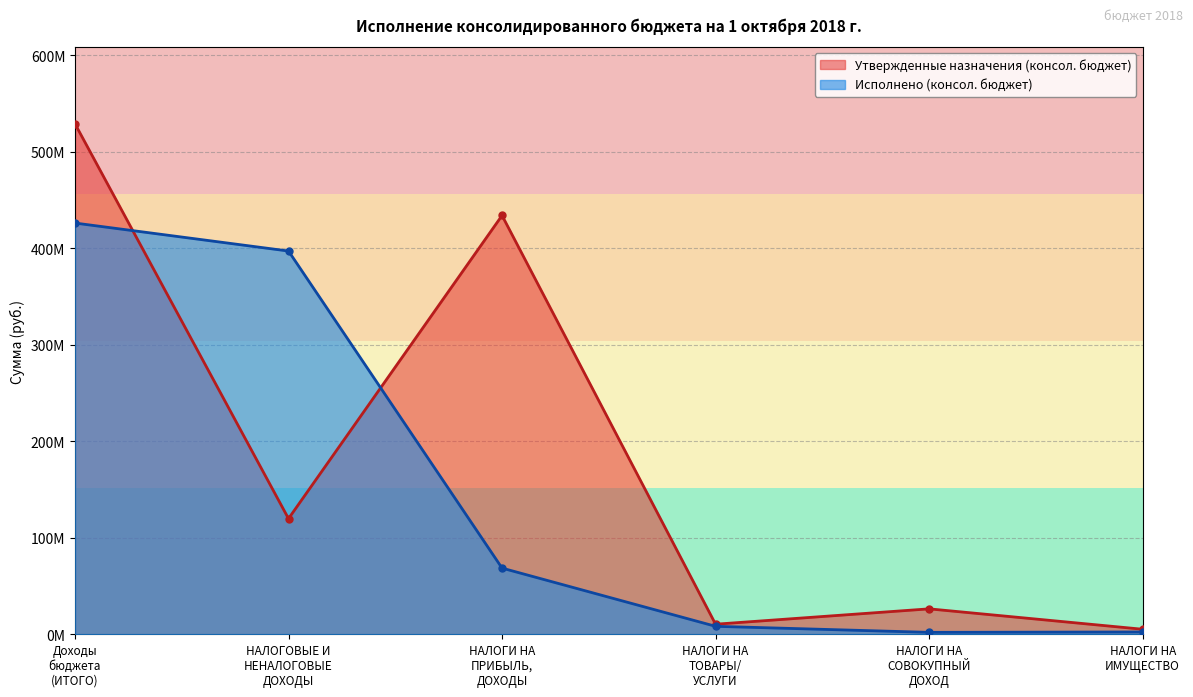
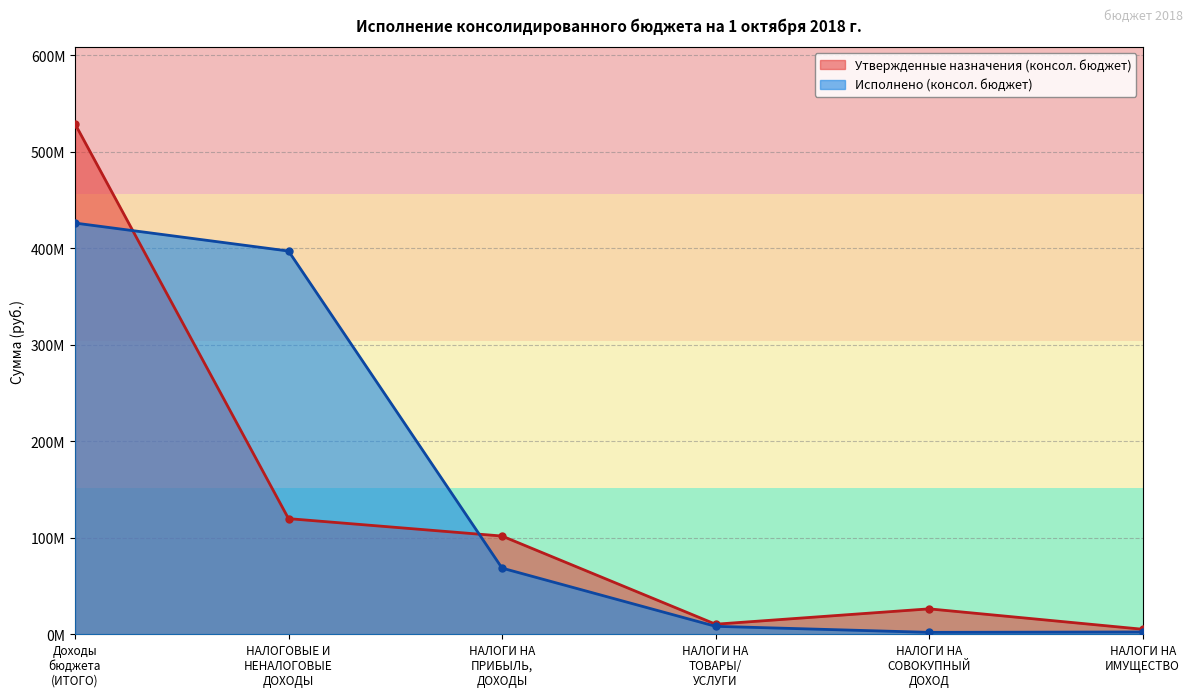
  {
    "Утвержденные назначения (консол. бюджет)": {
      "Доходы бюджета (ИТОГО)": 530000000,
      "НАЛОГОВЫЕ И НЕНАЛОГОВЫЕ ДОХОДЫ": 120000000,
-     "НАЛОГИ НА ПРИБЫЛЬ, ДОХОДЫ": 430000000,
+     "НАЛОГИ НА ПРИБЫЛЬ, ДОХОДЫ": 100000000,
      "НАЛОГИ НА СОВОКУПНЫЙ ДОХОД": 30000000,
      "НАЛОГИ НА ИМУЩЕСТВО": 10000000
    },
    "Исполнено (консол. бюджет)": {
      "Доходы бюджета (ИТОГО)": 430000000,
      "НАЛОГОВЫЕ И НЕНАЛОГОВЫЕ ДОХОДЫ": 400000000,
      "НАЛОГИ НА ПРИБЫЛЬ, ДОХОДЫ": 70000000,
      "НАЛОГИ НА СОВОКУПНЫЙ ДОХОД": 0,
      "НАЛОГИ НА ИМУЩЕСТВО": 0
    }
  }
